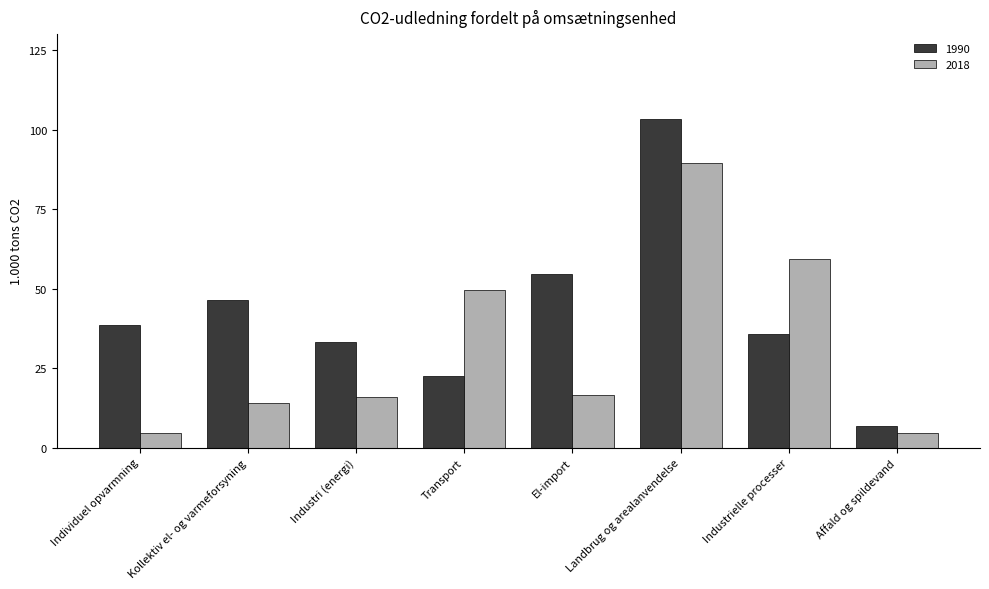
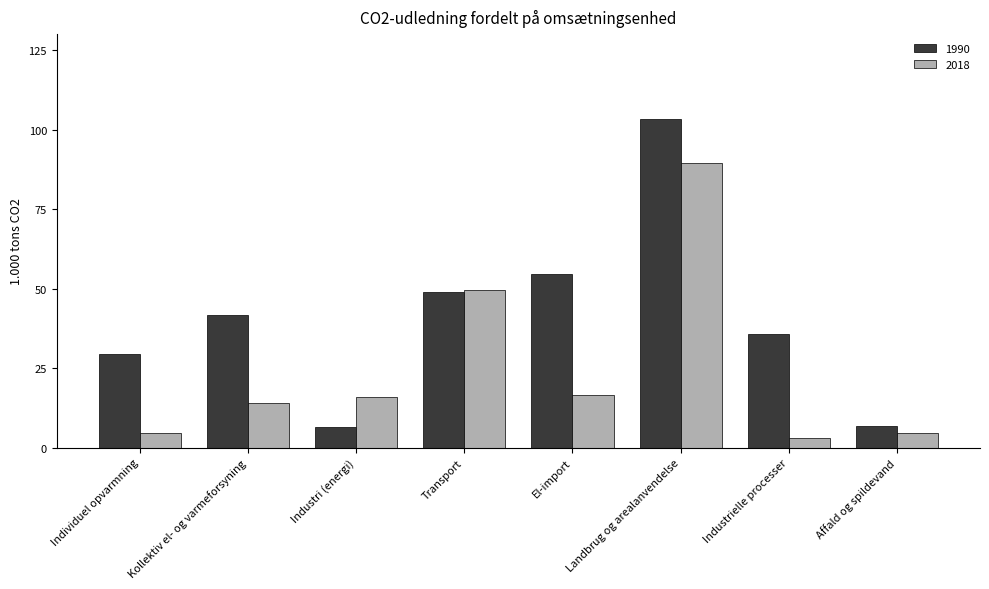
  {
    "1990": {
-     "Individuel opvarmning": 38,
-     "Kollektiv el- og varmeforsyning": 46,
-     "Industri (energi)": 33,
-     "Transport": 22,
+     "Individuel opvarmning": 29,
+     "Kollektiv el- og varmeforsyning": 42,
+     "Industri (energi)": 6,
+     "Transport": 49,
      "El-import": 55,
      "Landbrug og arealanvendelse": 103,
      "Industrielle processer": 36,
      "Affald og spildevand": 7
    },
    "2018": {
      "Individuel opvarmning": 5,
      "Kollektiv el- og varmeforsyning": 14,
      "Industri (energi)": 16,
      "Transport": 50,
      "El-import": 16,
      "Landbrug og arealanvendelse": 90,
-     "Industrielle processer": 59,
+     "Industrielle processer": 3,
      "Affald og spildevand": 4
    }
  }
